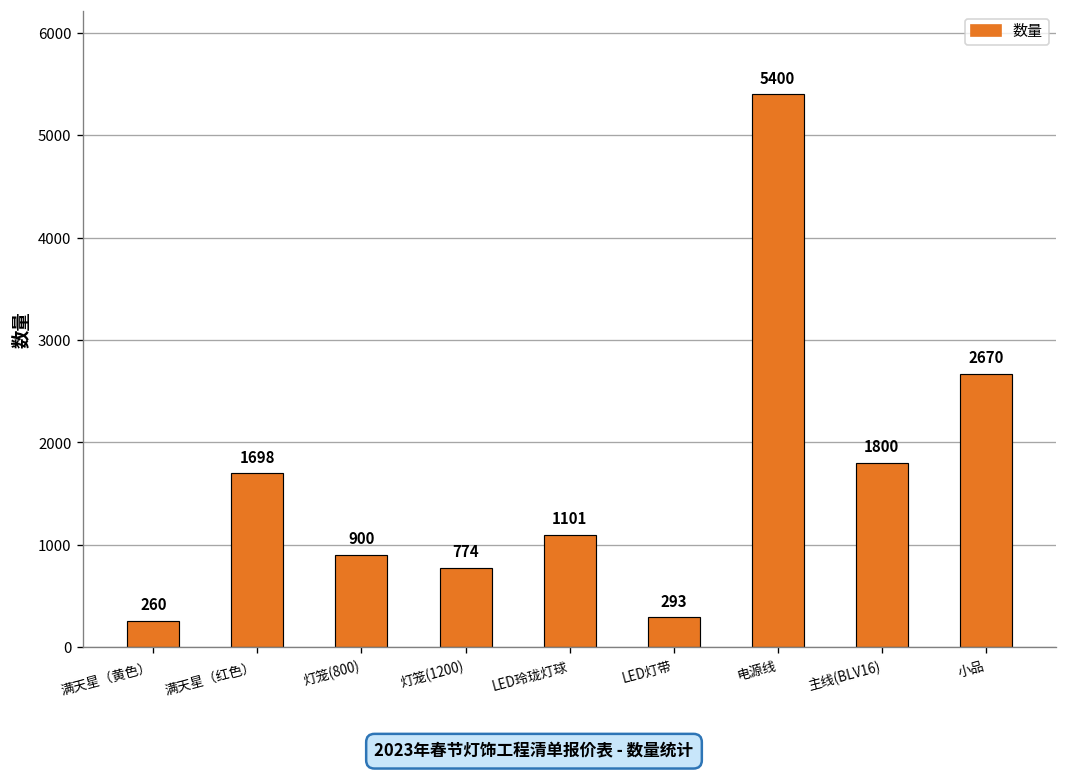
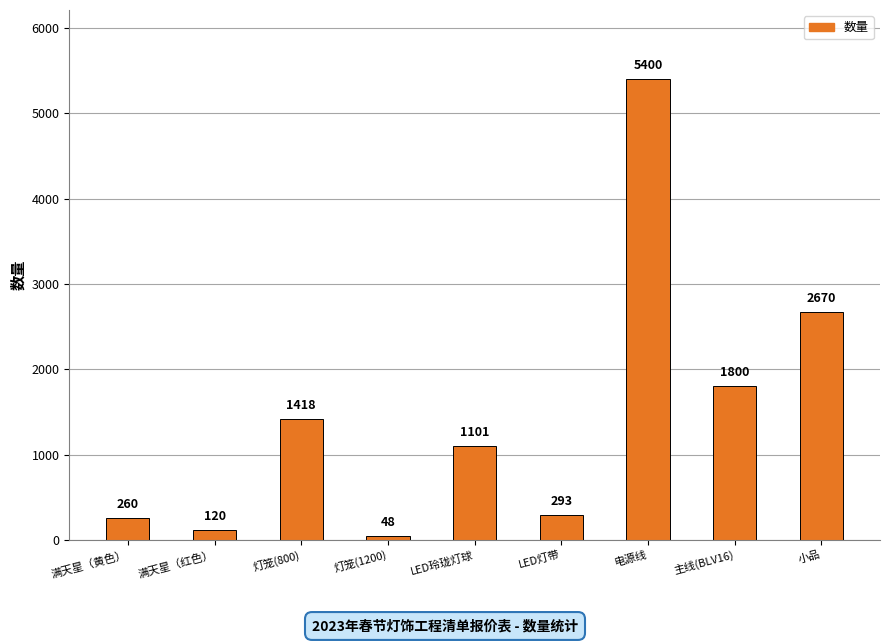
  {
    "满天星（黄色）": 260,
-   "满天星（红色）": 1698,
-   "灯笼(800)": 900,
-   "灯笼(1200)": 774,
+   "满天星（红色）": 120,
+   "灯笼(800)": 1418,
+   "灯笼(1200)": 48,
    "LED玲珑灯球": 1101,
    "LED灯带": 293,
    "电源线": 5400,
    "主线(BLV16)": 1800,
    "小品": 2670
  }
